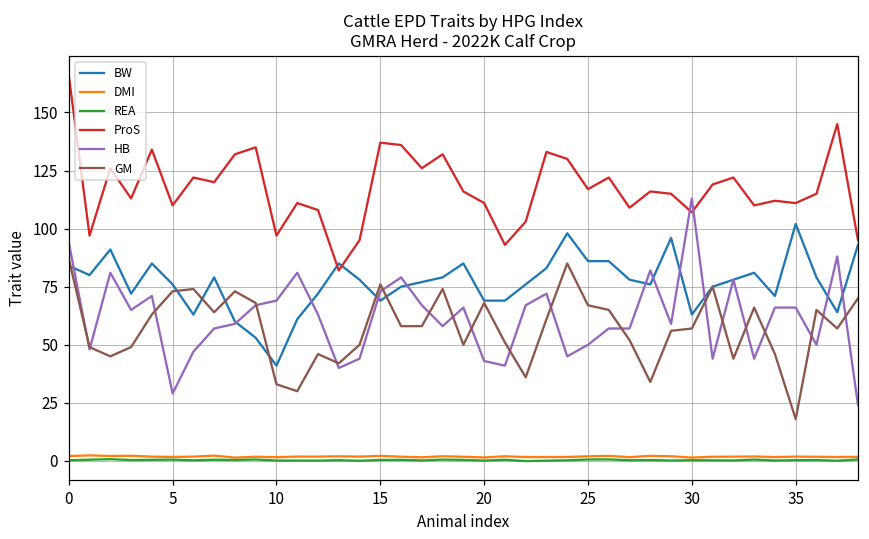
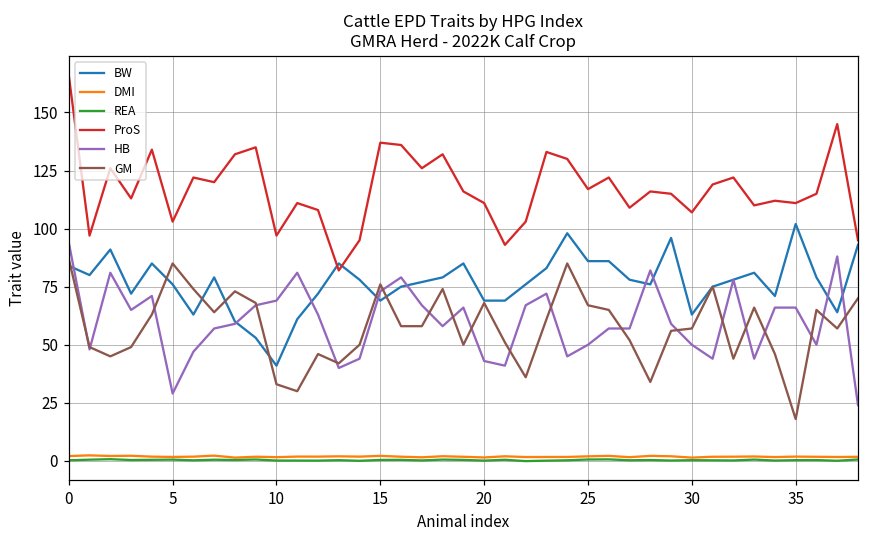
  {
    "BW": {
      "0": 84,
      "5": 76,
      "10": 41,
      "15": 69,
      "25": 86,
      "30": 63,
      "35": 102
    },
    "DMI": {
      "0": 2,
      "10": 2,
      "15": 2,
      "20": 1,
      "25": 2,
      "35": 2
    },
    "REA": {
      "0": 0,
      "10": 0,
      "15": 0,
      "20": 0,
      "25": 1,
      "35": 0
    },
    "ProS": {
      "0": 166,
-     "5": 110,
+     "5": 103,
      "10": 97,
      "15": 137,
      "20": 111,
      "25": 117,
      "30": 107,
      "35": 111
    },
    "HB": {
      "0": 94,
      "5": 29,
      "10": 69,
      "15": 73,
      "20": 43,
      "25": 50,
-     "30": 113,
+     "30": 50,
      "35": 66
    },
    "GM": {
      "0": 87,
-     "5": 73,
+     "5": 85,
      "10": 33,
      "15": 76,
      "25": 67,
      "30": 57,
      "35": 18
    }
  }
